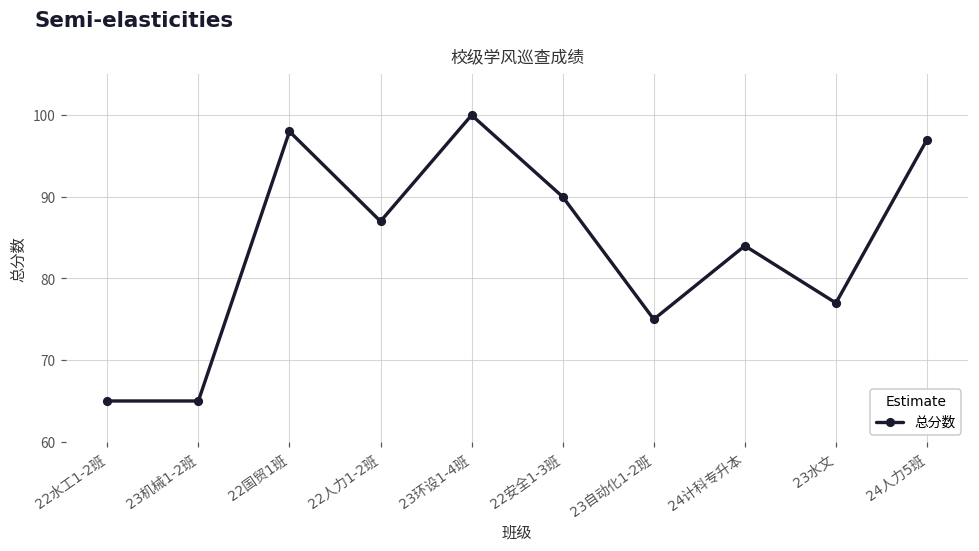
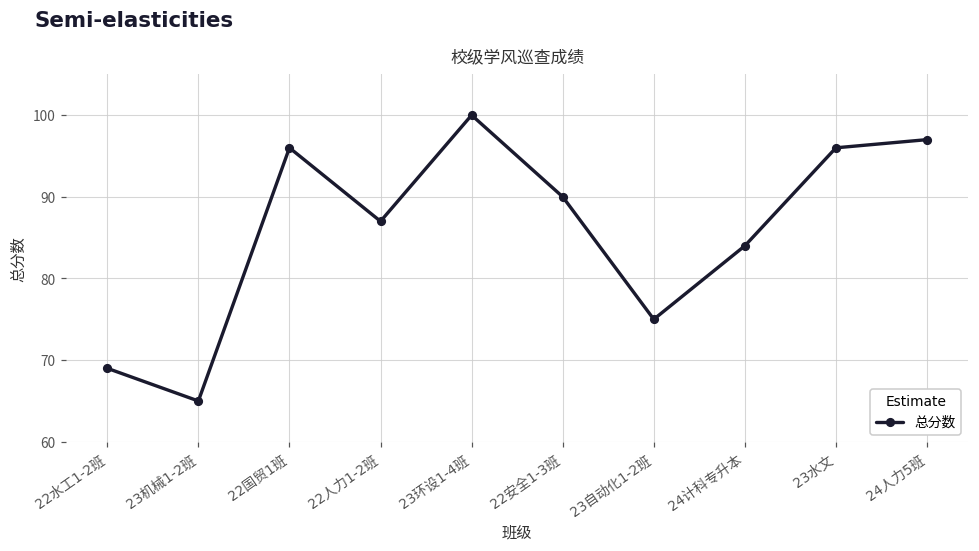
  {
-   "22水工1-2班": 65,
+   "22水工1-2班": 69,
    "23机械1-2班": 65,
-   "22国贸1班": 98,
+   "22国贸1班": 96,
    "22人力1-2班": 87,
    "23环设1-4班": 100,
    "22安全1-3班": 90,
    "23自动化1-2班": 75,
    "24计科专升本": 84,
-   "23水文": 77,
+   "23水文": 96,
    "24人力5班": 97
  }
